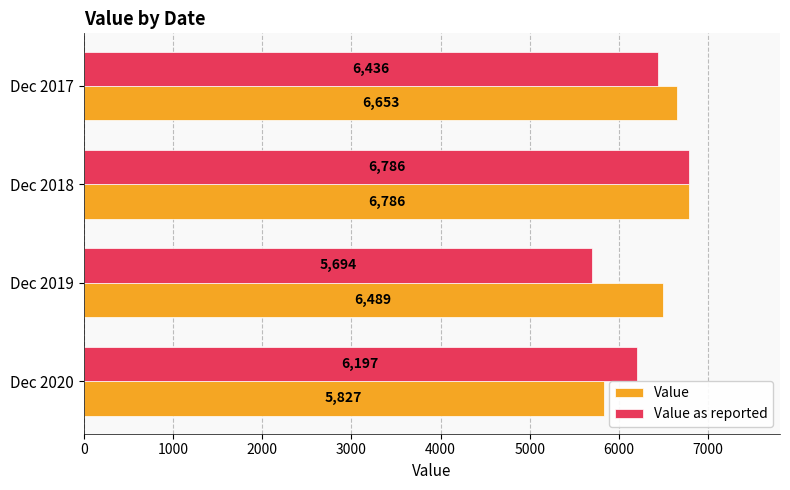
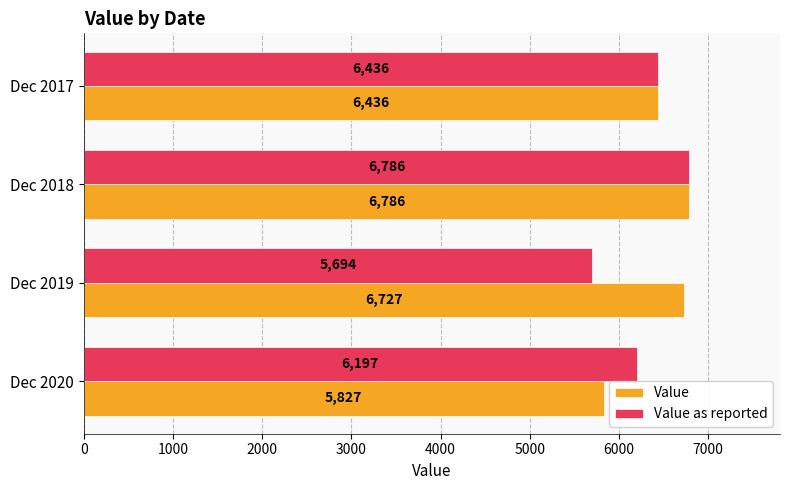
  {
    "Value": {
-     "Dec 2017": "6,653",
+     "Dec 2017": "6,436",
      "Dec 2018": "6,786",
-     "Dec 2019": "6,489",
+     "Dec 2019": "6,727",
      "Dec 2020": "5,827"
    },
    "Value as reported": {
      "Dec 2017": "6,436",
      "Dec 2018": "6,786",
      "Dec 2019": "5,694",
      "Dec 2020": "6,197"
    }
  }
